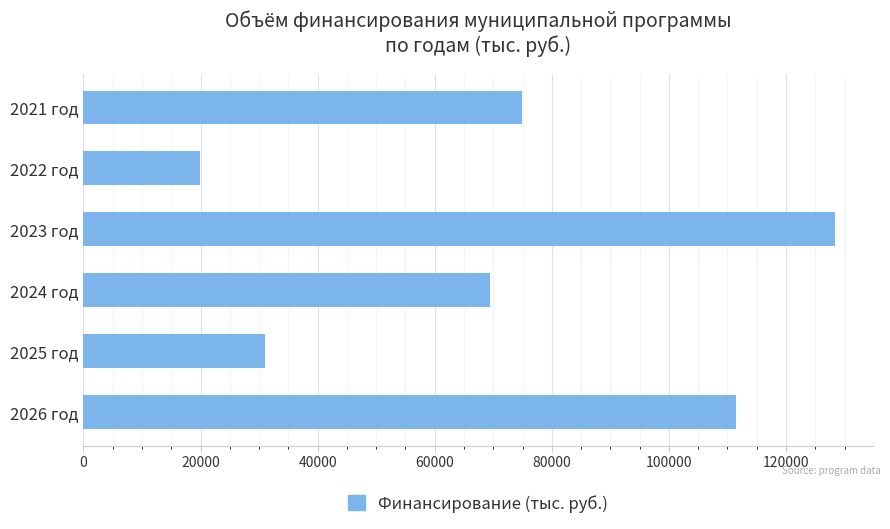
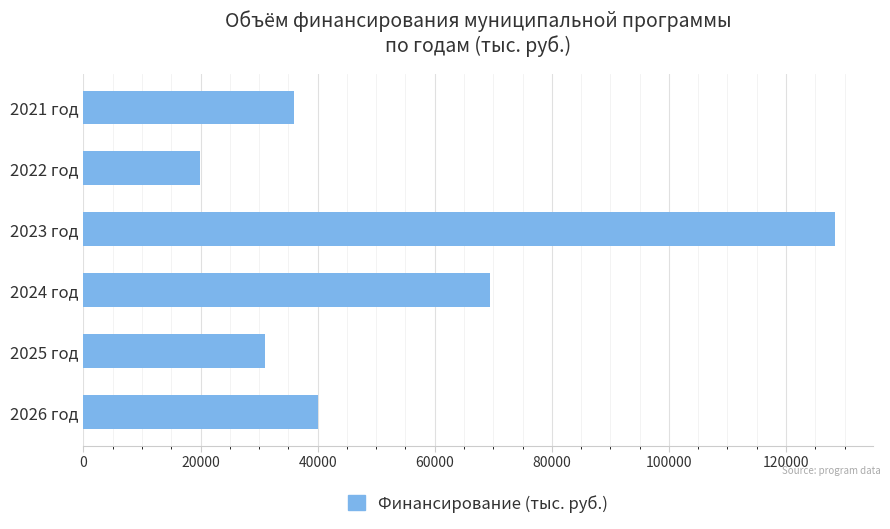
  {
-   "2021 год": 75000,
+   "2021 год": 36000,
    "2022 год": 20000,
    "2023 год": 128000,
    "2024 год": 69000,
    "2025 год": 31000,
-   "2026 год": 111000
+   "2026 год": 40000
  }
